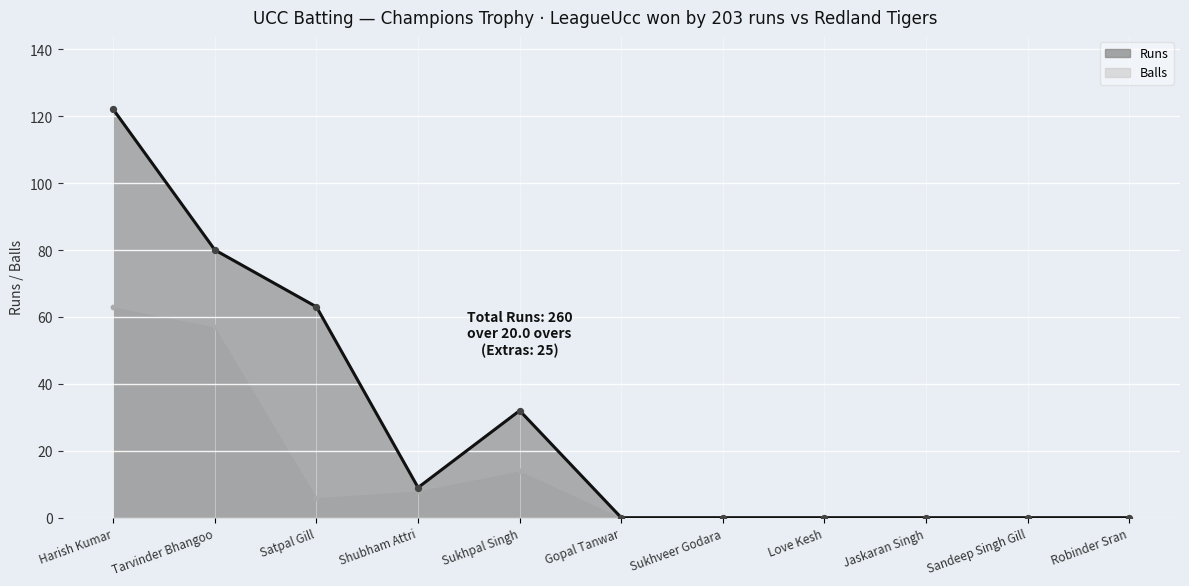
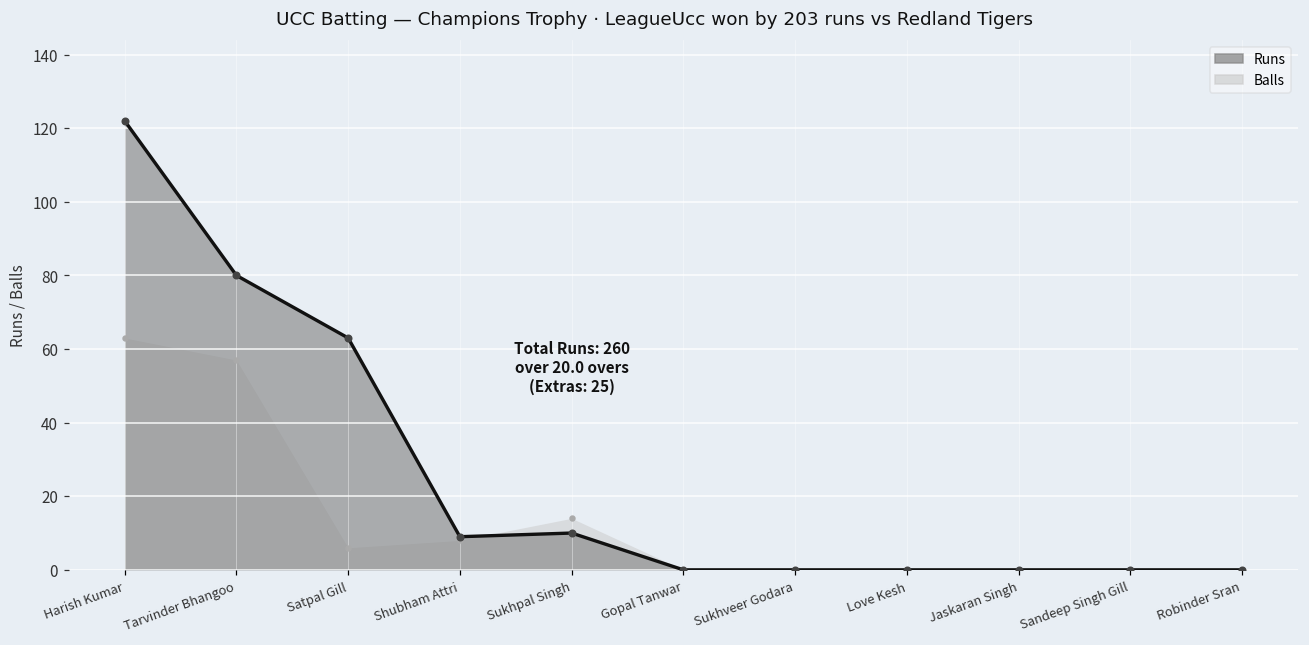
  {
    "Balls": {
      "Harish Kumar": 63,
      "Tarvinder Bhangoo": 57,
      "Satpal Gill": 6,
      "Shubham Attri": 8,
      "Sukhpal Singh": 14
    },
    "Runs": {
      "Harish Kumar": 122,
      "Tarvinder Bhangoo": 80,
      "Satpal Gill": 63,
      "Shubham Attri": 9,
-     "Sukhpal Singh": 32
+     "Sukhpal Singh": 10
    }
  }
